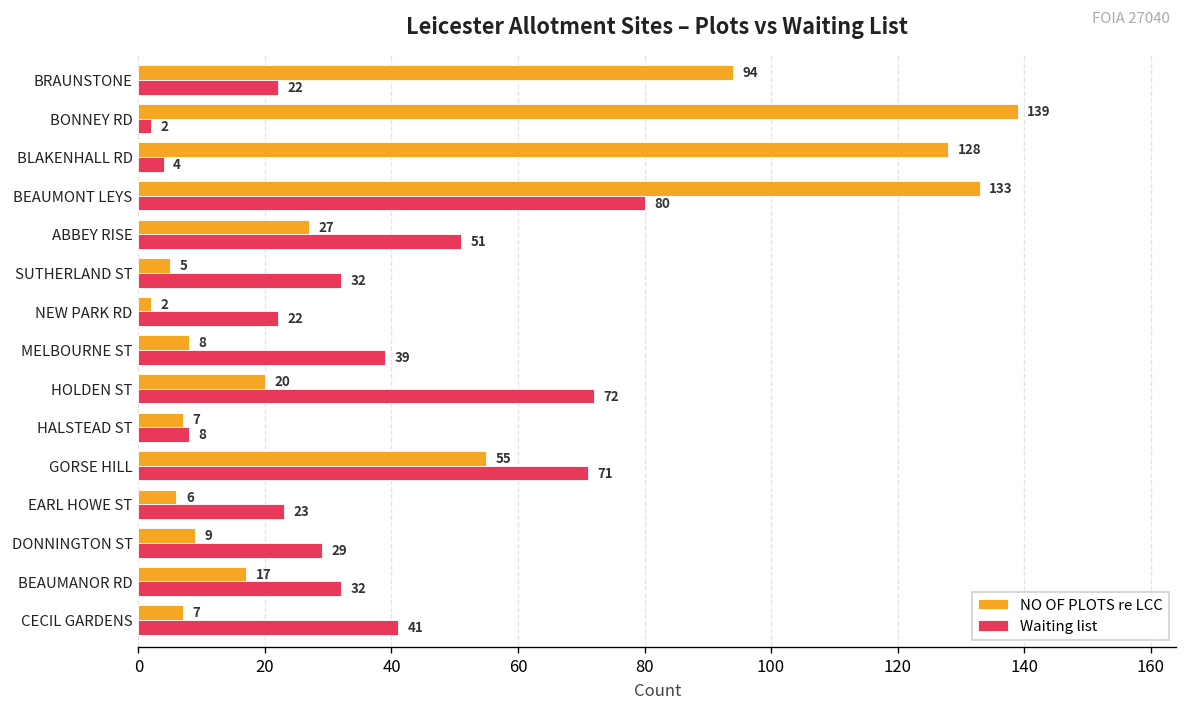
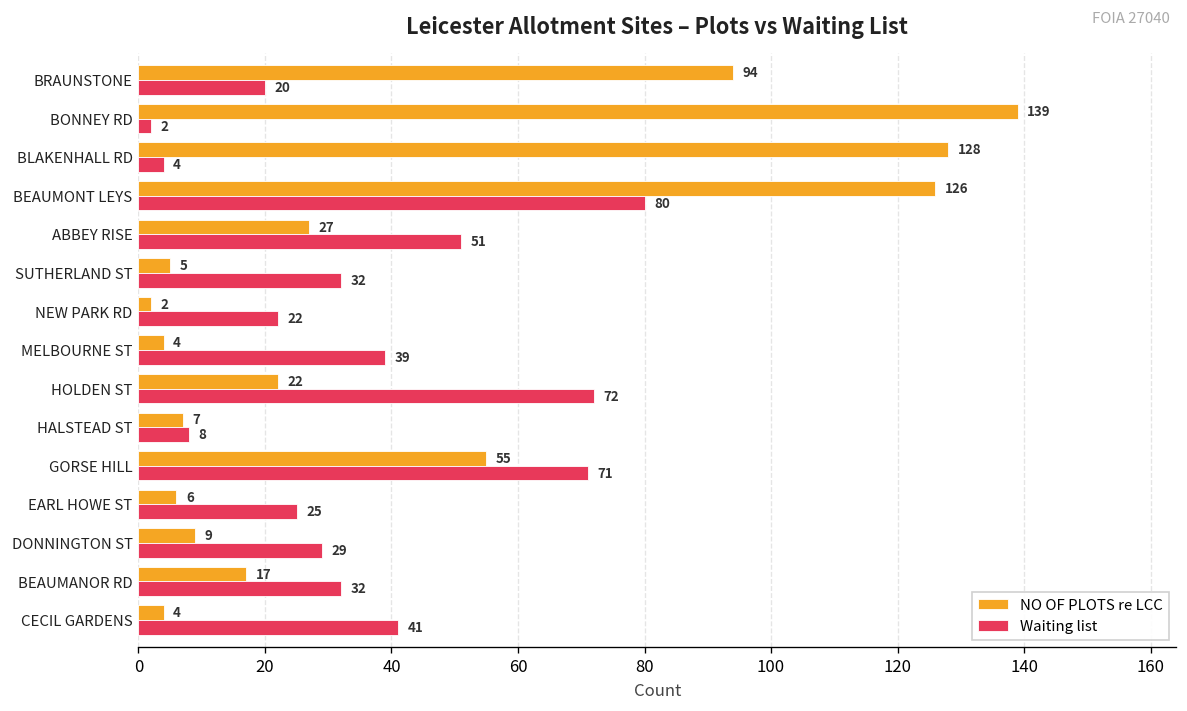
  {
    "NO OF PLOTS re LCC": {
      "BRAUNSTONE": 94,
      "BONNEY RD": 139,
      "BLAKENHALL RD": 128,
-     "BEAUMONT LEYS": 133,
+     "BEAUMONT LEYS": 126,
      "ABBEY RISE": 27,
      "SUTHERLAND ST": 5,
      "NEW PARK RD": 2,
-     "MELBOURNE ST": 8,
-     "HOLDEN ST": 20,
+     "MELBOURNE ST": 4,
+     "HOLDEN ST": 22,
      "HALSTEAD ST": 7,
      "GORSE HILL": 55,
      "EARL HOWE ST": 6,
      "DONNINGTON ST": 9,
      "BEAUMANOR RD": 17,
-     "CECIL GARDENS": 7
+     "CECIL GARDENS": 4
    },
    "Waiting list": {
-     "BRAUNSTONE": 22,
+     "BRAUNSTONE": 20,
      "BONNEY RD": 2,
      "BLAKENHALL RD": 4,
      "BEAUMONT LEYS": 80,
      "ABBEY RISE": 51,
      "SUTHERLAND ST": 32,
      "NEW PARK RD": 22,
      "MELBOURNE ST": 39,
      "HOLDEN ST": 72,
      "HALSTEAD ST": 8,
      "GORSE HILL": 71,
-     "EARL HOWE ST": 23,
+     "EARL HOWE ST": 25,
      "DONNINGTON ST": 29,
      "BEAUMANOR RD": 32,
      "CECIL GARDENS": 41
    }
  }
